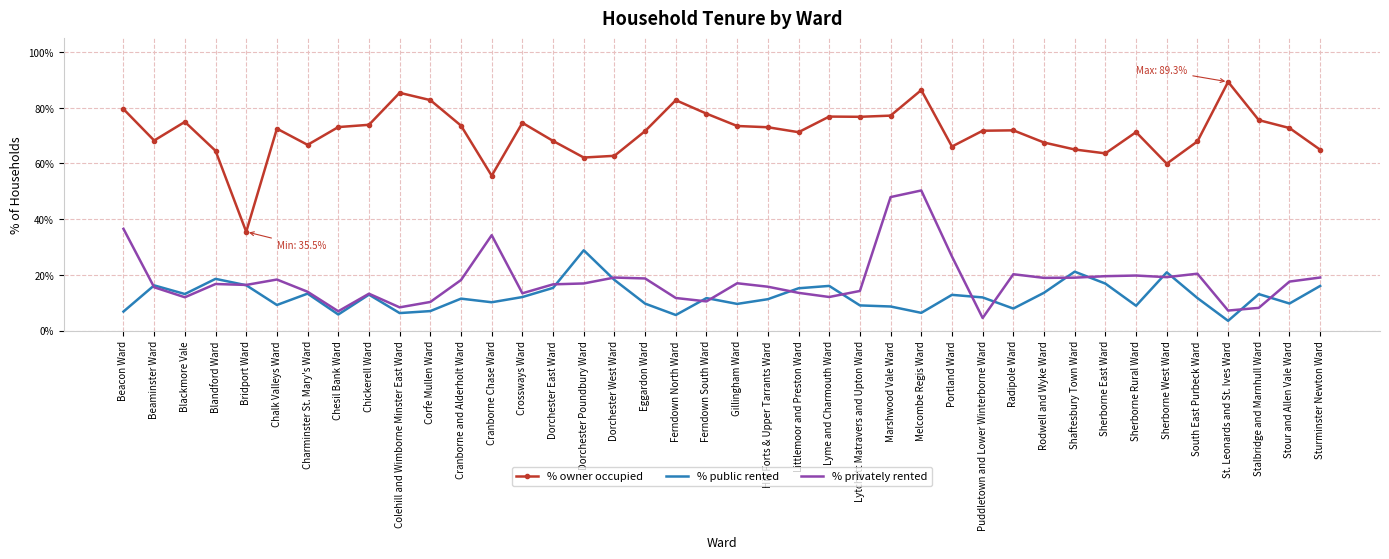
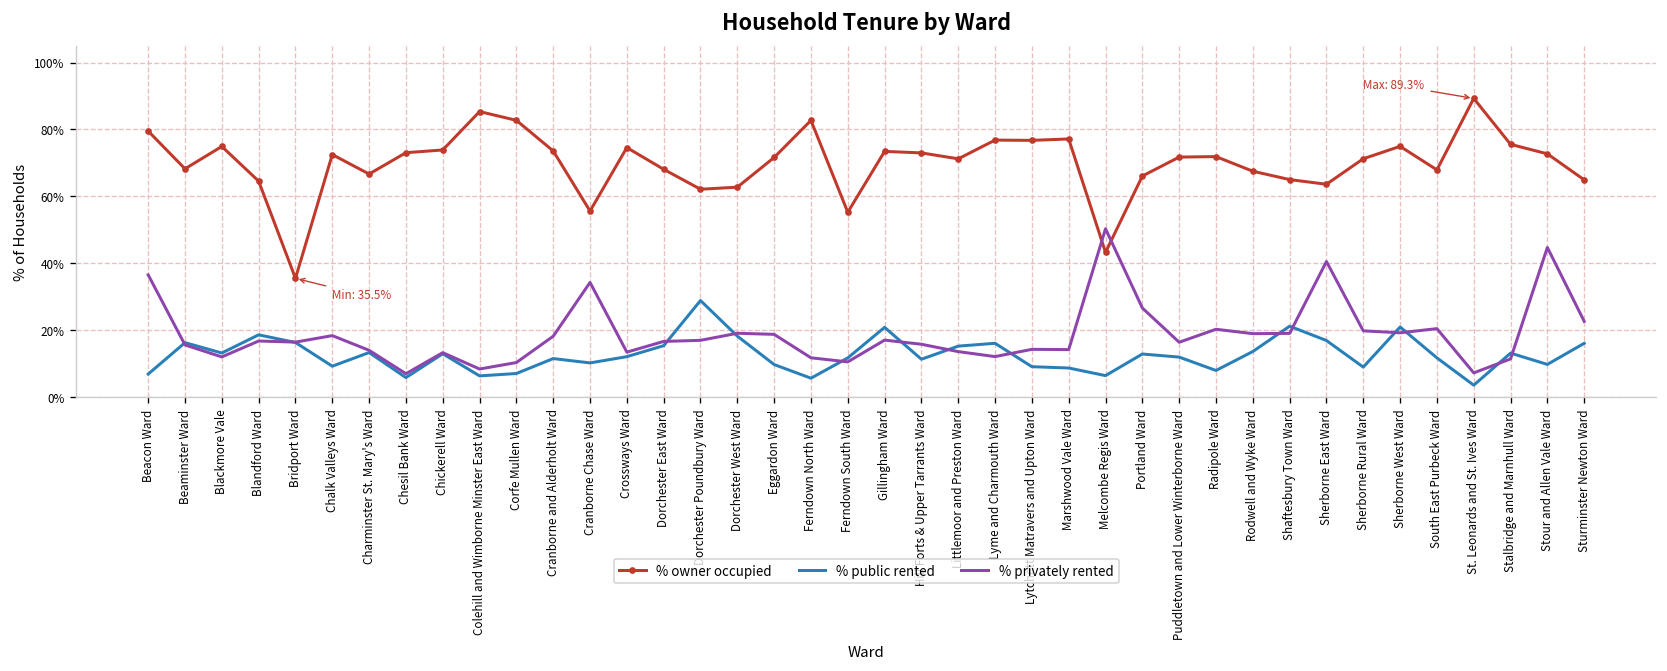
  {
    "% owner occupied": {
      "Beacon Ward": "80%",
      "Beaminster Ward": "68%",
      "Blackmore Vale": "75%",
      "Blandford Ward": "65%",
      "Chalk Valleys Ward": "72%",
      "Charminster St. Mary's Ward": "67%",
      "Chesil Bank Ward": "73%",
      "Chickerell Ward": "74%",
      "Colehill and Wimborne Minster East Ward": "85%",
      "Corfe Mullen Ward": "83%",
      "Cranborne and Alderholt Ward": "74%",
      "Cranborne Chase Ward": "56%",
      "Crossways Ward": "75%",
      "Dorchester East Ward": "68%",
      "Dorchester Poundbury Ward": "62%",
      "Dorchester West Ward": "63%",
      "Eggardon Ward": "72%",
      "Ferndown North Ward": "83%",
-     "Ferndown South Ward": "78%",
+     "Ferndown South Ward": "55%",
      "Gillingham Ward": "73%",
      "Hill Forts & Upper Tarrants Ward": "73%",
      "Littlemoor and Preston Ward": "71%",
      "Lyme and Charmouth Ward": "77%",
      "Lytchett Matravers and Upton Ward": "77%",
      "Marshwood Vale Ward": "77%",
-     "Melcombe Regis Ward": "86%",
+     "Melcombe Regis Ward": "43%",
      "Portland Ward": "66%",
      "Puddletown and Lower Winterborne Ward": "72%",
      "Radipole Ward": "72%",
      "Rodwell and Wyke Ward": "68%",
      "Shaftesbury Town Ward": "65%",
      "Sherborne East Ward": "64%",
      "Sherborne Rural Ward": "71%",
-     "Sherborne West Ward": "60%",
+     "Sherborne West Ward": "75%",
      "South East Purbeck Ward": "68%",
      "Stalbridge and Marnhull Ward": "76%",
      "Stour and Allen Vale Ward": "73%",
      "Sturminster Newton Ward": "65%"
    },
    "% public rented": {
      "Beacon Ward": "7%",
      "Blackmore Vale": "13%",
      "Blandford Ward": "19%",
      "Chalk Valleys Ward": "9%",
      "Chesil Bank Ward": "6%",
      "Colehill and Wimborne Minster East Ward": "6%",
      "Corfe Mullen Ward": "7%",
      "Cranborne and Alderholt Ward": "11%",
      "Cranborne Chase Ward": "10%",
      "Crossways Ward": "12%",
      "Dorchester East Ward": "15%",
      "Dorchester Poundbury Ward": "29%",
      "Eggardon Ward": "10%",
      "Ferndown North Ward": "6%",
      "Ferndown South Ward": "12%",
-     "Gillingham Ward": "10%",
+     "Gillingham Ward": "21%",
      "Hill Forts & Upper Tarrants Ward": "11%",
      "Littlemoor and Preston Ward": "15%",
      "Lyme and Charmouth Ward": "16%",
      "Lytchett Matravers and Upton Ward": "9%",
      "Marshwood Vale Ward": "9%",
      "Melcombe Regis Ward": "6%",
      "Portland Ward": "13%",
      "Puddletown and Lower Winterborne Ward": "12%",
      "Radipole Ward": "8%",
      "Rodwell and Wyke Ward": "14%",
      "Shaftesbury Town Ward": "21%",
      "Sherborne East Ward": "17%",
      "Sherborne Rural Ward": "9%",
      "Sherborne West Ward": "21%",
      "South East Purbeck Ward": "12%",
      "St. Leonards and St. Ives Ward": "4%",
      "Stalbridge and Marnhull Ward": "13%",
      "Stour and Allen Vale Ward": "10%",
      "Sturminster Newton Ward": "16%"
    },
    "% privately rented": {
      "Beacon Ward": "37%",
      "Blackmore Vale": "12%",
      "Blandford Ward": "17%",
      "Chalk Valleys Ward": "18%",
      "Chesil Bank Ward": "7%",
      "Colehill and Wimborne Minster East Ward": "8%",
      "Corfe Mullen Ward": "10%",
      "Cranborne and Alderholt Ward": "18%",
      "Cranborne Chase Ward": "34%",
      "Crossways Ward": "13%",
      "Dorchester East Ward": "17%",
      "Dorchester Poundbury Ward": "17%",
      "Eggardon Ward": "19%",
      "Ferndown North Ward": "12%",
      "Ferndown South Ward": "10%",
      "Gillingham Ward": "17%",
      "Hill Forts & Upper Tarrants Ward": "16%",
      "Littlemoor and Preston Ward": "14%",
      "Lyme and Charmouth Ward": "12%",
      "Lytchett Matravers and Upton Ward": "14%",
-     "Marshwood Vale Ward": "48%",
+     "Marshwood Vale Ward": "14%",
      "Melcombe Regis Ward": "50%",
      "Portland Ward": "27%",
-     "Puddletown and Lower Winterborne Ward": "5%",
+     "Puddletown and Lower Winterborne Ward": "16%",
      "Radipole Ward": "20%",
      "Rodwell and Wyke Ward": "19%",
      "Shaftesbury Town Ward": "19%",
-     "Sherborne East Ward": "20%",
+     "Sherborne East Ward": "41%",
      "Sherborne Rural Ward": "20%",
      "Sherborne West Ward": "19%",
      "South East Purbeck Ward": "20%",
      "St. Leonards and St. Ives Ward": "7%",
-     "Stalbridge and Marnhull Ward": "8%",
-     "Stour and Allen Vale Ward": "18%",
-     "Sturminster Newton Ward": "19%"
+     "Stalbridge and Marnhull Ward": "11%",
+     "Stour and Allen Vale Ward": "45%",
+     "Sturminster Newton Ward": "23%"
    }
  }
